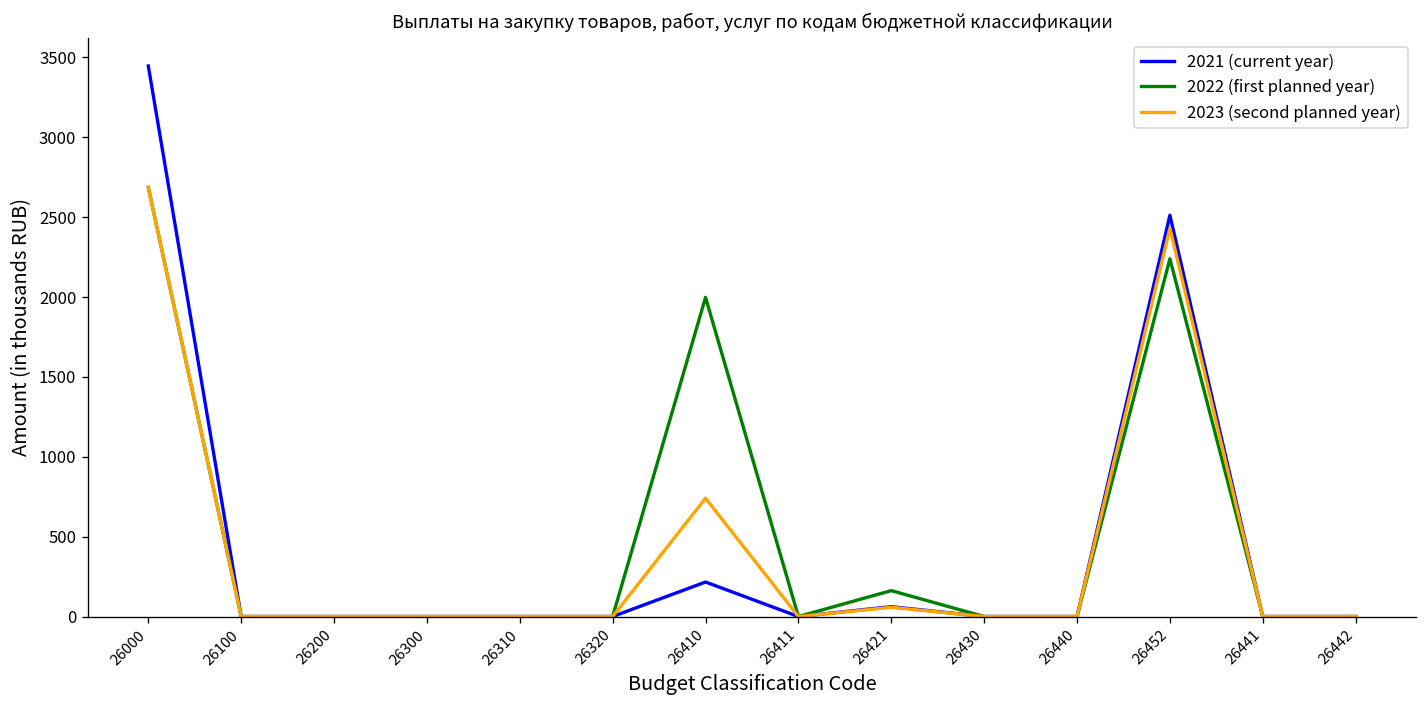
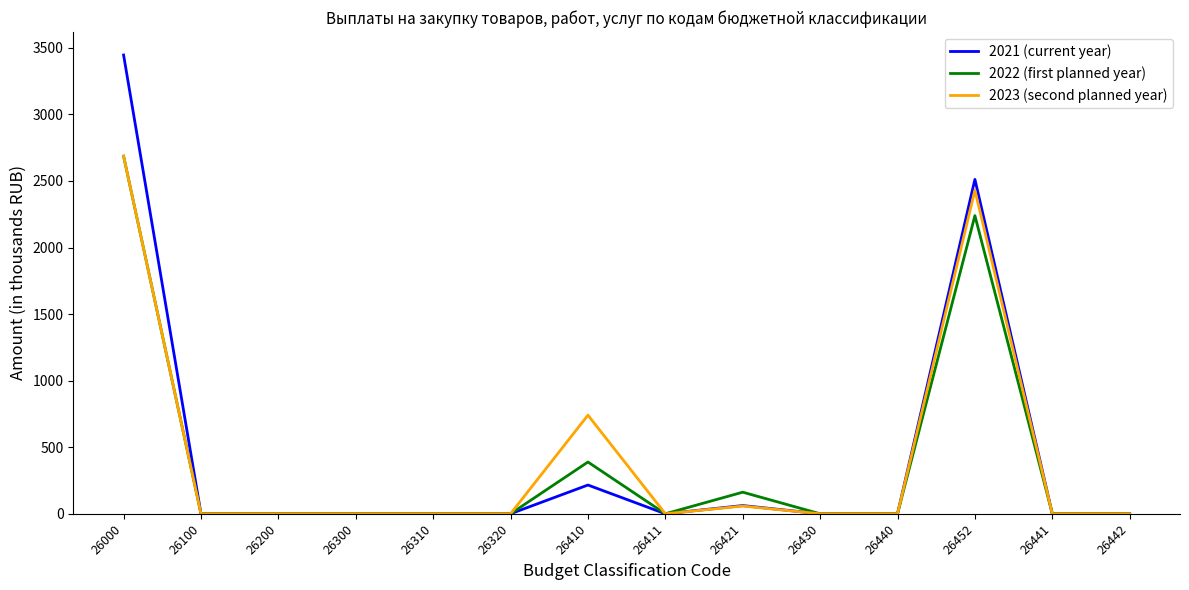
  {
    "2021 (current year)": {
      "26000": 3450,
      "26410": 220,
      "26452": 2510
    },
    "2022 (first planned year)": {
-     "26410": 2000,
+     "26410": 390,
      "26421": 160,
      "26452": 2240
    },
    "2023 (second planned year)": {
      "26410": 740,
      "26452": 2430
    }
  }
